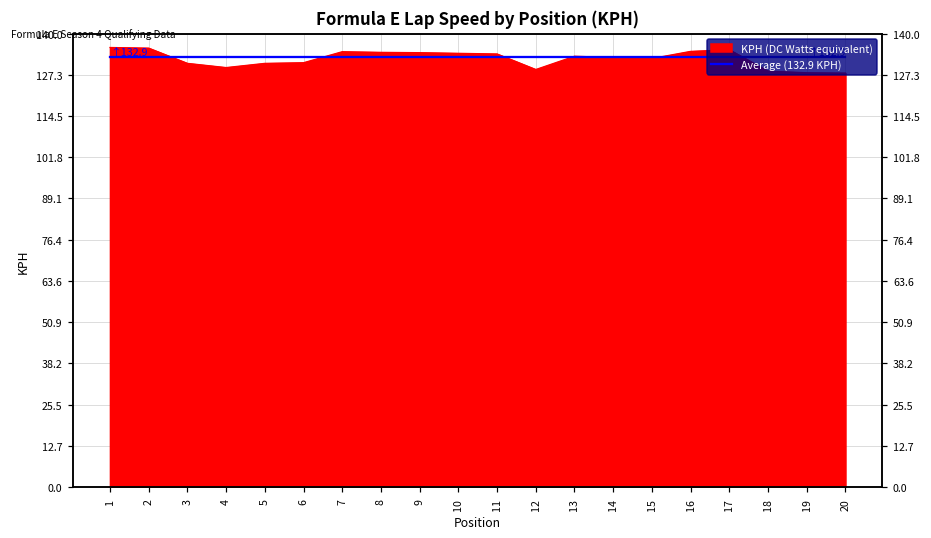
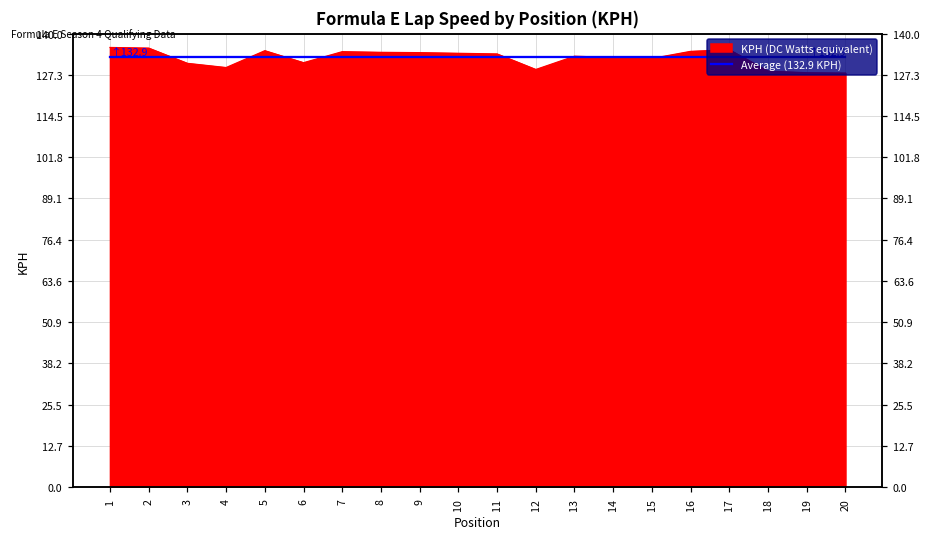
  {
    "KPH (DC Watts equivalent)": {
      "2": 136,
      "3": 131,
      "4": 130,
-     "5": 131,
+     "5": 135,
      "6": 131,
      "7": 134,
      "8": 134,
      "9": 134,
      "10": 134,
      "12": 129,
      "16": 135
    },
    "Average (132.9 KPH)": {
      "3": 133,
      "4": 133,
      "5": 133,
      "6": 133,
      "7": 133,
      "8": 133,
      "9": 133,
      "10": 133,
      "12": 133,
      "16": 133
    }
  }
